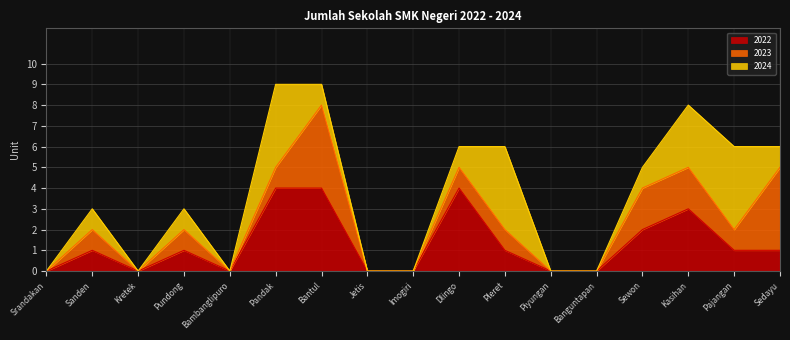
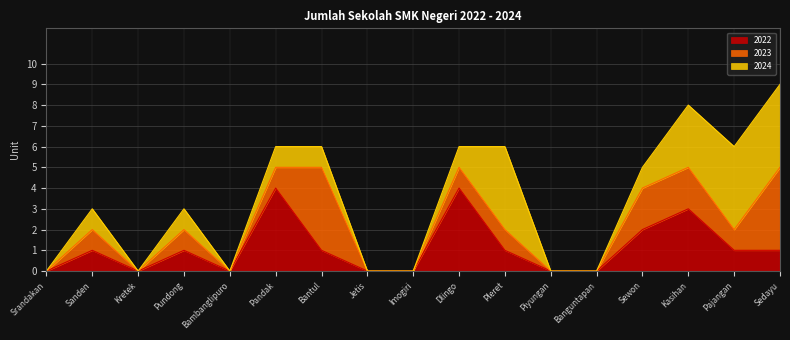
  {
    "2022": {
      "Sanden": 1,
      "Pundong": 1,
      "Pandak": 4,
-     "Bantul": 4,
+     "Bantul": 1,
      "Dlingo": 4,
      "Pleret": 1,
      "Sewon": 2,
      "Kasihan": 3,
      "Pajangan": 1,
      "Sedayu": 1
    },
    "2023": {
      "Sanden": 1,
      "Pundong": 1,
      "Pandak": 1,
      "Bantul": 4,
      "Dlingo": 1,
      "Pleret": 1,
      "Sewon": 2,
      "Kasihan": 2,
      "Pajangan": 1,
      "Sedayu": 4
    },
    "2024": {
      "Sanden": 1,
      "Pundong": 1,
-     "Pandak": 4,
+     "Pandak": 1,
      "Bantul": 1,
      "Dlingo": 1,
      "Pleret": 4,
      "Sewon": 1,
      "Kasihan": 3,
      "Pajangan": 4,
-     "Sedayu": 1
+     "Sedayu": 4
    }
  }
